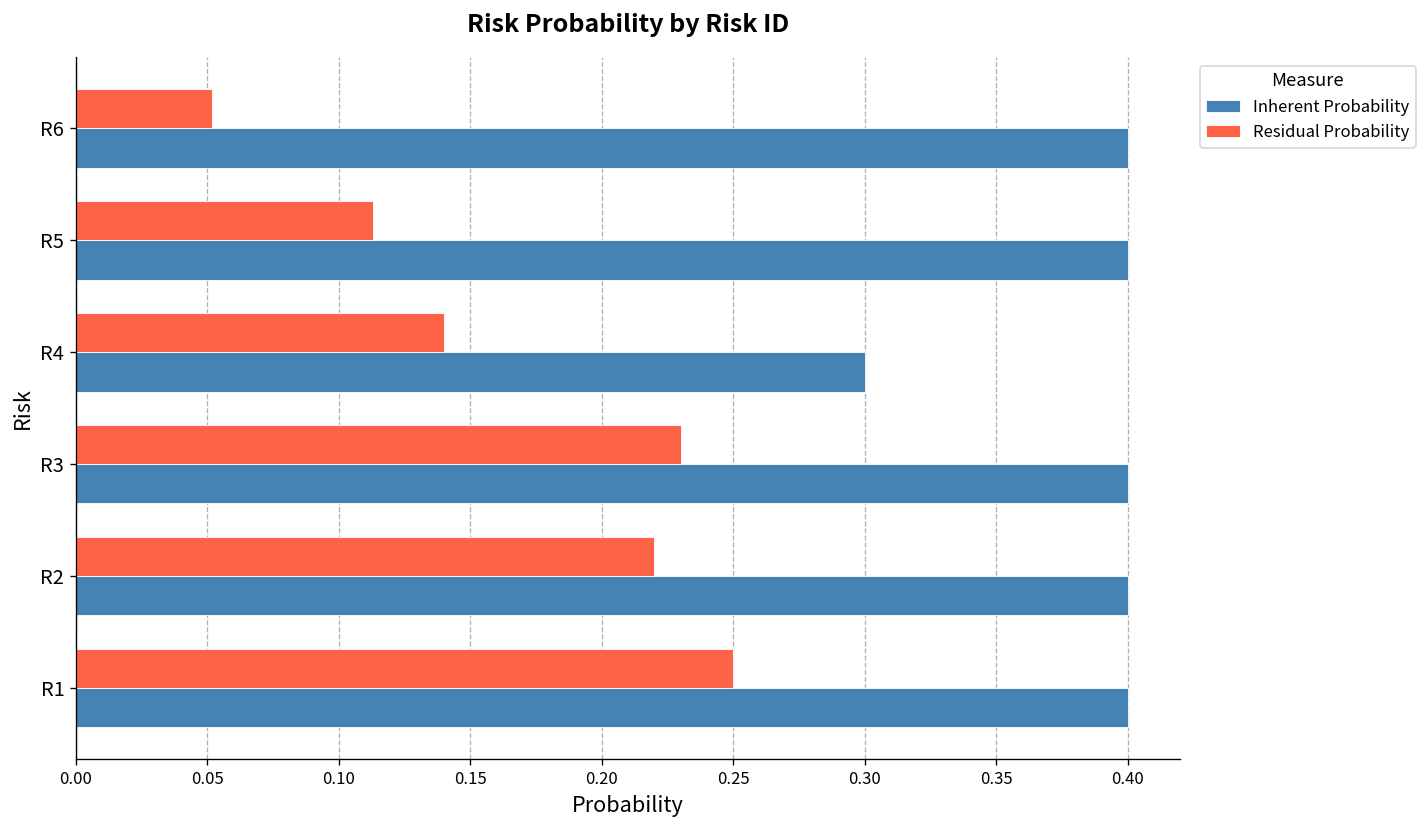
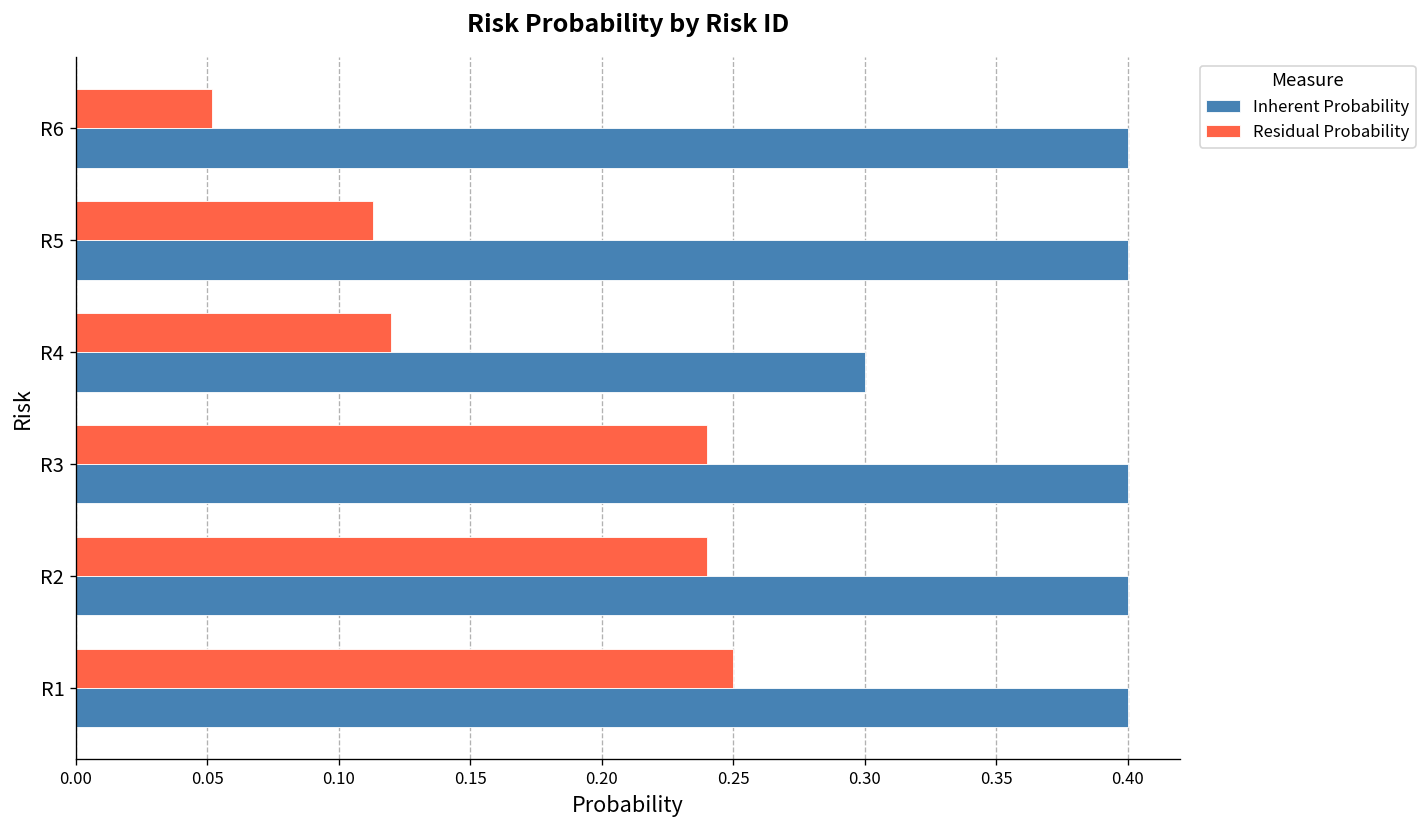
  {
    "Inherent Probability": {
      "R6": 0.40,
      "R5": 0.40,
      "R4": 0.30,
      "R3": 0.40,
      "R2": 0.40,
      "R1": 0.40
    },
    "Residual Probability": {
      "R6": 0.052,
      "R5": 0.113,
-     "R4": 0.14,
-     "R3": 0.23,
-     "R2": 0.22,
+     "R4": 0.12,
+     "R3": 0.24,
+     "R2": 0.24,
      "R1": 0.25
    }
  }
